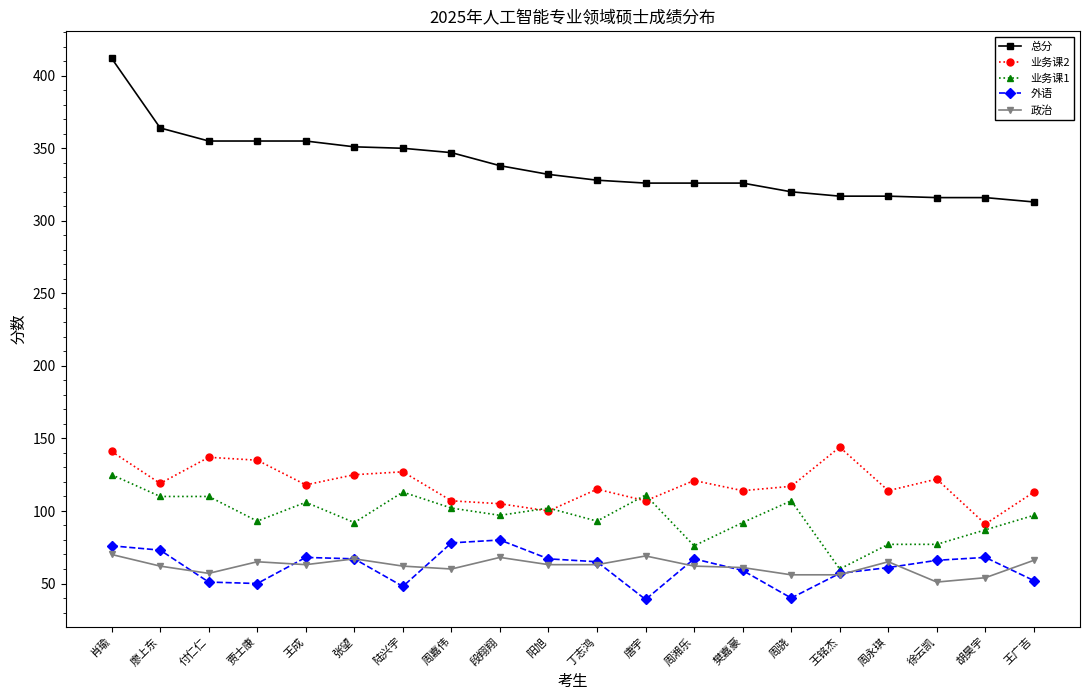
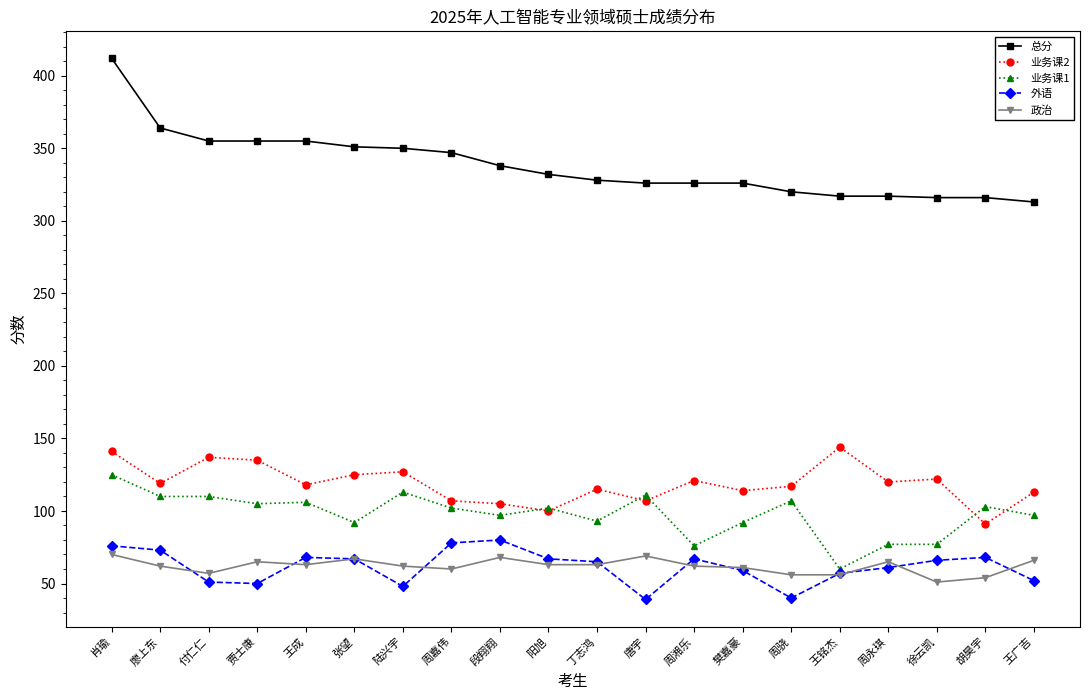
  {
    "总分": {
      "肖瑜": 412,
      "廖上东": 364,
      "付仁仁": 355,
      "贾士康": 355,
      "王成": 355,
      "张望": 351,
      "陆兴宇": 350,
      "周嘉伟": 347,
      "段翔翔": 338,
      "阳旭": 332,
      "丁志鸿": 328,
      "唐宇": 326,
      "周湘乐": 326,
      "樊嘉豪": 326,
      "周骁": 320,
      "王铭杰": 317,
      "周永琪": 317,
      "徐云凯": 316,
      "胡昊宇": 316,
      "王广吉": 313
    },
    "业务课2": {
      "肖瑜": 141,
      "廖上东": 119,
      "付仁仁": 137,
      "贾士康": 135,
      "王成": 118,
      "张望": 125,
      "陆兴宇": 127,
      "周嘉伟": 107,
      "段翔翔": 105,
      "阳旭": 100,
      "丁志鸿": 115,
      "唐宇": 107,
      "周湘乐": 121,
      "樊嘉豪": 114,
      "周骁": 117,
      "王铭杰": 144,
-     "周永琪": 114,
+     "周永琪": 120,
      "徐云凯": 122,
      "胡昊宇": 91,
      "王广吉": 113
    },
    "业务课1": {
      "肖瑜": 125,
      "廖上东": 110,
      "付仁仁": 110,
-     "贾士康": 93,
+     "贾士康": 105,
      "王成": 106,
      "张望": 92,
      "陆兴宇": 113,
      "周嘉伟": 102,
      "段翔翔": 97,
      "阳旭": 102,
      "丁志鸿": 93,
      "唐宇": 111,
      "周湘乐": 76,
      "樊嘉豪": 92,
      "周骁": 107,
      "王铭杰": 60,
      "周永琪": 77,
      "徐云凯": 77,
-     "胡昊宇": 87,
+     "胡昊宇": 103,
      "王广吉": 97
    },
    "外语": {
      "肖瑜": 76,
      "廖上东": 73,
      "付仁仁": 51,
      "贾士康": 50,
      "王成": 68,
      "陆兴宇": 48,
      "周嘉伟": 78,
      "段翔翔": 80,
      "阳旭": 67,
      "丁志鸿": 65,
      "唐宇": 39,
      "周湘乐": 67,
      "樊嘉豪": 59,
      "周骁": 40,
      "周永琪": 61,
      "徐云凯": 66,
      "胡昊宇": 68,
      "王广吉": 52
    },
    "政治": {
      "肖瑜": 70,
      "廖上东": 62,
      "付仁仁": 57,
      "贾士康": 65,
      "王成": 63,
      "陆兴宇": 62,
      "周嘉伟": 60,
      "段翔翔": 68,
      "阳旭": 63,
      "丁志鸿": 63,
      "唐宇": 69,
      "周湘乐": 62,
      "樊嘉豪": 61,
      "周骁": 56,
      "周永琪": 65,
      "徐云凯": 51,
      "胡昊宇": 54,
      "王广吉": 66
    }
  }
